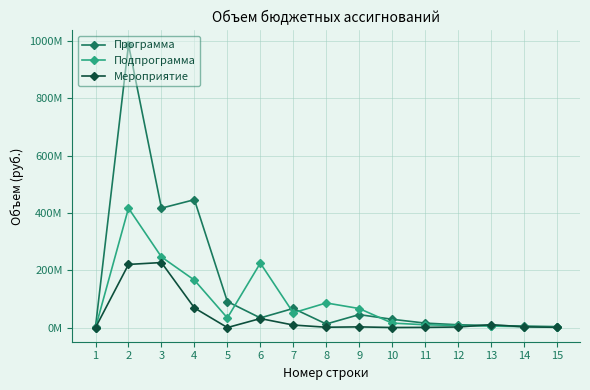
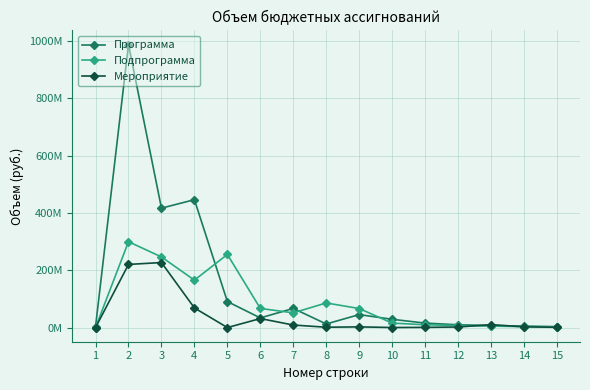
  {
    "Подпрограмма": {
-     "2": 420000000,
+     "2": 300000000,
      "3": 250000000,
      "4": 170000000,
-     "5": 30000000,
-     "6": 220000000,
+     "5": 250000000,
+     "6": 70000000,
      "7": 50000000,
      "8": 90000000,
      "9": 70000000,
      "10": 20000000
    }
  }
